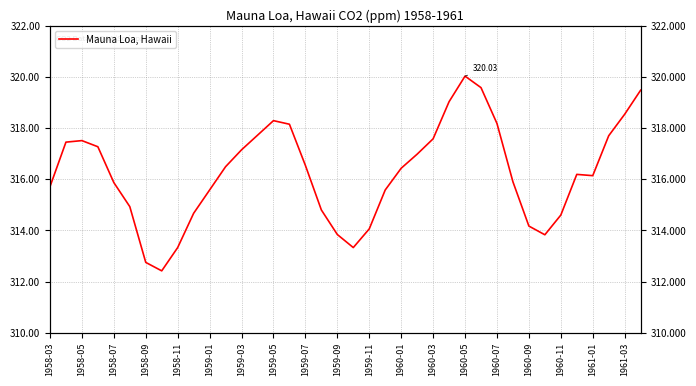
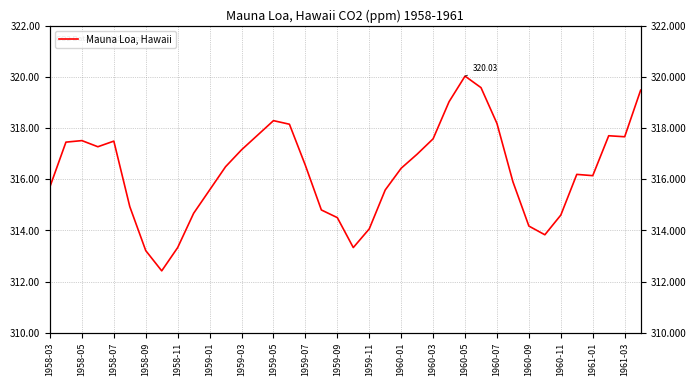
  {
    "1958-03": 315.7,
    "1958-05": 317.5,
-   "1958-07": 315.9,
-   "1958-09": 312.8,
+   "1958-07": 317.5,
+   "1958-09": 313.2,
    "1958-11": 313.3,
    "1959-01": 315.6,
    "1959-03": 317.2,
    "1959-05": 318.3,
    "1959-07": 316.5,
-   "1959-09": 313.8,
+   "1959-09": 314.5,
    "1959-11": 314.1,
    "1960-01": 316.4,
    "1960-03": 317.6,
    "1960-07": 318.2,
    "1960-09": 314.2,
    "1960-11": 314.6,
    "1961-01": 316.1,
-   "1961-03": 318.5
+   "1961-03": 317.7
  }
